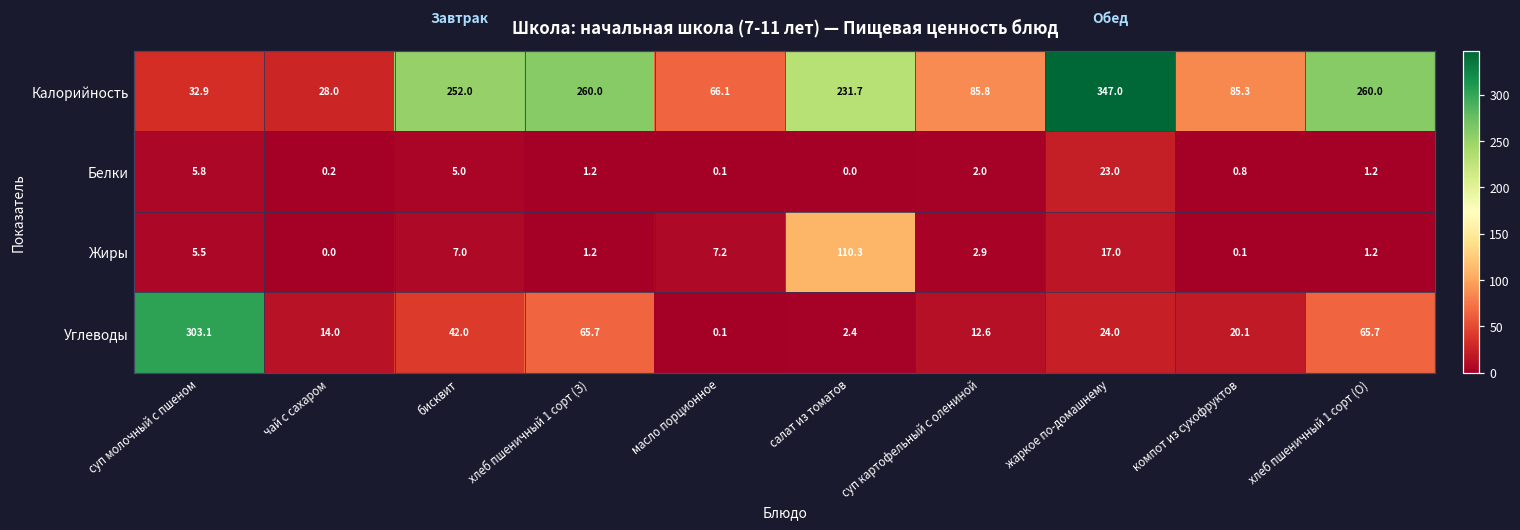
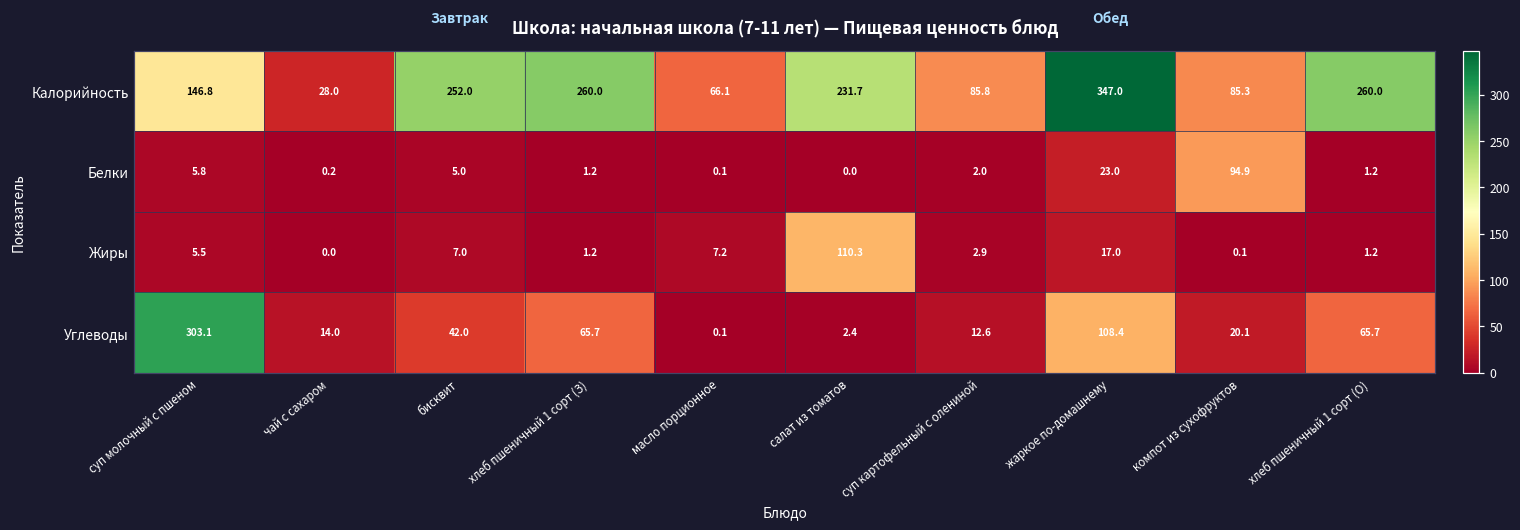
  {
    "Калорийность": {
-     "суп молочный с пшеном": 32.9,
+     "суп молочный с пшеном": 146.8,
      "чай с сахаром": 28.0,
      "бисквит": 252.0,
      "хлеб пшеничный 1 сорт (З)": 260.0,
      "масло порционное": 66.1,
      "салат из томатов": 231.7,
      "суп картофельный с олениной": 85.8,
      "жаркое по-домашнему": 347.0,
      "компот из сухофруктов": 85.3,
      "хлеб пшеничный 1 сорт (О)": 260.0
    },
    "Белки": {
      "суп молочный с пшеном": 5.8,
      "чай с сахаром": 0.2,
      "бисквит": 5.0,
      "хлеб пшеничный 1 сорт (З)": 1.2,
      "масло порционное": 0.1,
      "салат из томатов": 0.0,
      "суп картофельный с олениной": 2.0,
      "жаркое по-домашнему": 23.0,
-     "компот из сухофруктов": 0.8,
+     "компот из сухофруктов": 94.9,
      "хлеб пшеничный 1 сорт (О)": 1.2
    },
    "Жиры": {
      "суп молочный с пшеном": 5.5,
      "чай с сахаром": 0.0,
      "бисквит": 7.0,
      "хлеб пшеничный 1 сорт (З)": 1.2,
      "масло порционное": 7.2,
      "салат из томатов": 110.3,
      "суп картофельный с олениной": 2.9,
      "жаркое по-домашнему": 17.0,
      "компот из сухофруктов": 0.1,
      "хлеб пшеничный 1 сорт (О)": 1.2
    },
    "Углеводы": {
      "суп молочный с пшеном": 303.1,
      "чай с сахаром": 14.0,
      "бисквит": 42.0,
      "хлеб пшеничный 1 сорт (З)": 65.7,
      "масло порционное": 0.1,
      "салат из томатов": 2.4,
      "суп картофельный с олениной": 12.6,
-     "жаркое по-домашнему": 24.0,
+     "жаркое по-домашнему": 108.4,
      "компот из сухофруктов": 20.1,
      "хлеб пшеничный 1 сорт (О)": 65.7
    }
  }
